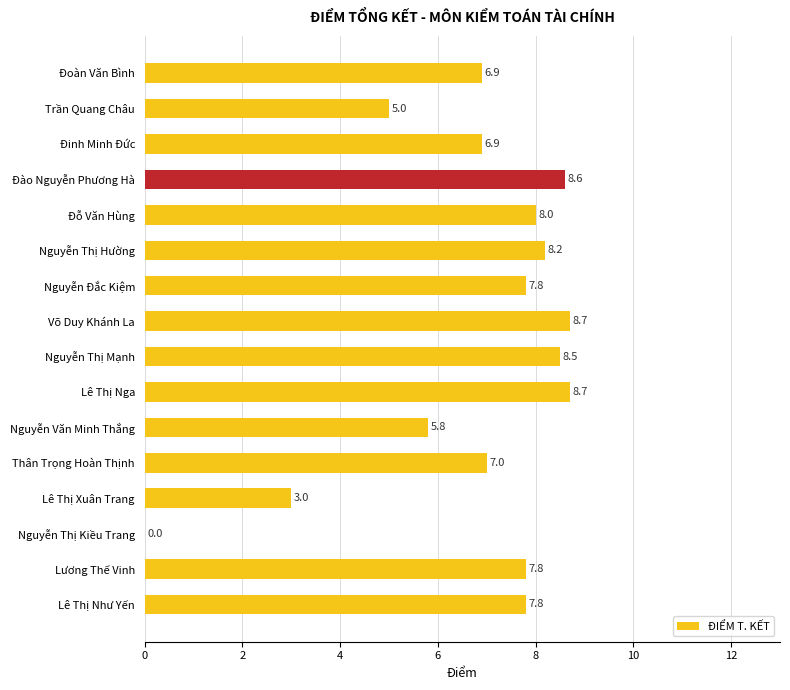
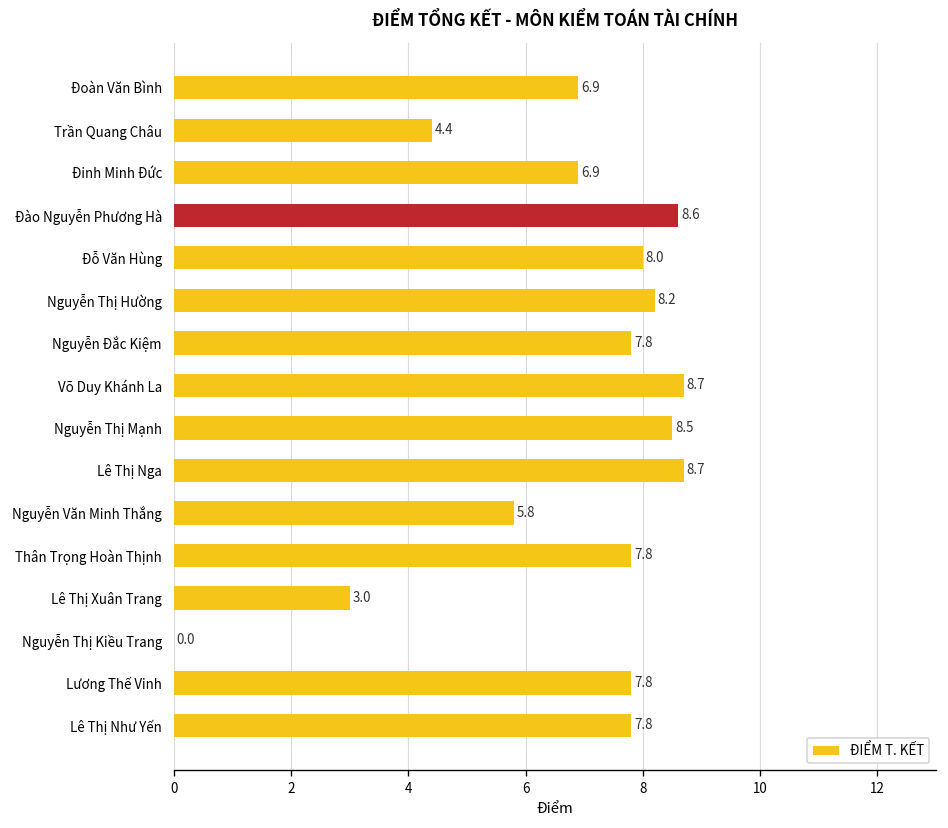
  {
    "Đoàn Văn Bình": 6.9,
-   "Trần Quang Châu": 5.0,
+   "Trần Quang Châu": 4.4,
    "Đinh Minh Đức": 6.9,
    "Đào Nguyễn Phương Hà": 8.6,
    "Đỗ Văn Hùng": 8.0,
    "Nguyễn Thị Hường": 8.2,
    "Nguyễn Đắc Kiệm": 7.8,
    "Võ Duy Khánh La": 8.7,
    "Nguyễn Thị Mạnh": 8.5,
    "Lê Thị Nga": 8.7,
    "Nguyễn Văn Minh Thắng": 5.8,
-   "Thân Trọng Hoàn Thịnh": 7.0,
+   "Thân Trọng Hoàn Thịnh": 7.8,
    "Lê Thị Xuân Trang": 3.0,
    "Nguyễn Thị Kiều Trang": 0.0,
    "Lương Thế Vinh": 7.8,
    "Lê Thị Như Yến": 7.8
  }
